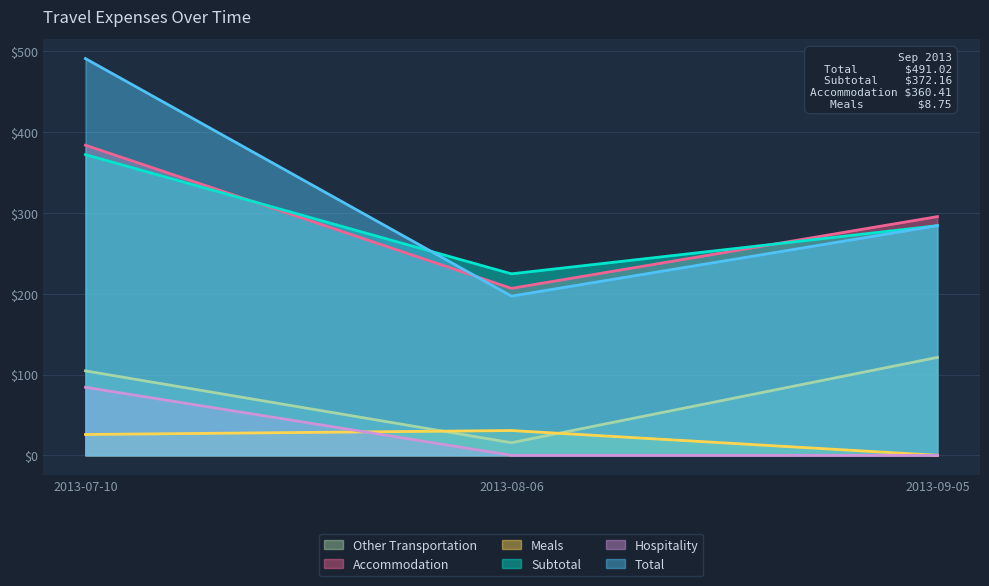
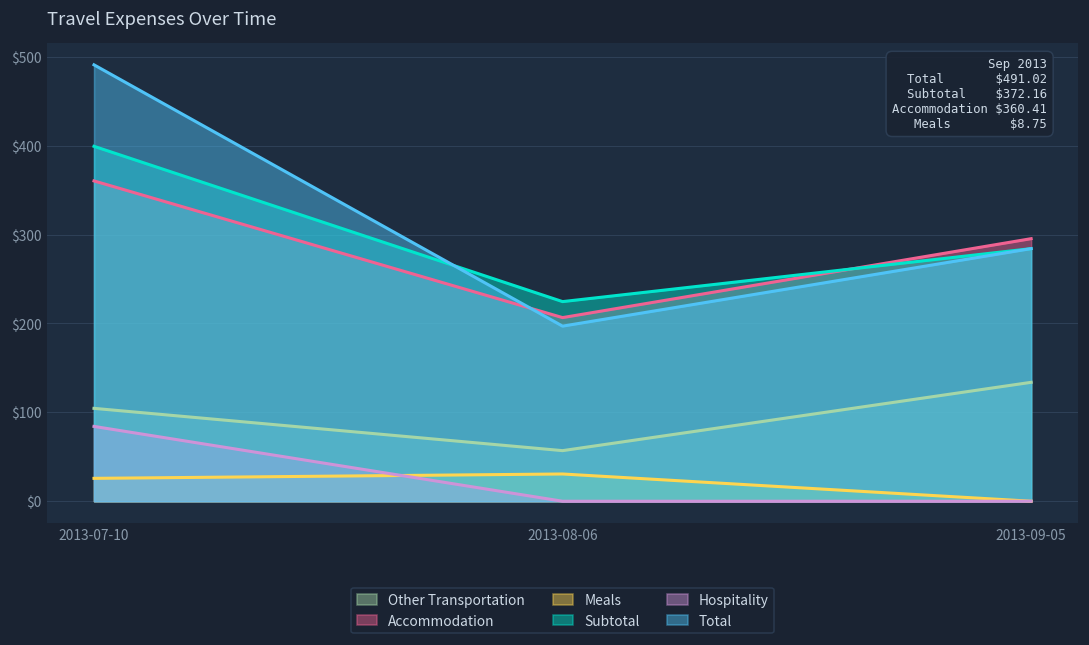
  {
    "Other Transportation": {
      "2013-07-10": "$100",
-     "2013-08-06": "$20",
-     "2013-09-05": "$120"
+     "2013-08-06": "$60",
+     "2013-09-05": "$130"
    },
    "Accommodation": {
-     "2013-07-10": "$380",
+     "2013-07-10": "$360",
      "2013-08-06": "$210",
      "2013-09-05": "$300"
    },
    "Meals": {
      "2013-07-10": "$30",
      "2013-08-06": "$30"
    },
    "Subtotal": {
-     "2013-07-10": "$370",
+     "2013-07-10": "$400",
      "2013-08-06": "$220"
    },
    "Hospitality": {
      "2013-07-10": "$80",
      "2013-08-06": "$0"
    },
    "Total": {
      "2013-07-10": "$490",
      "2013-08-06": "$200"
    }
  }
